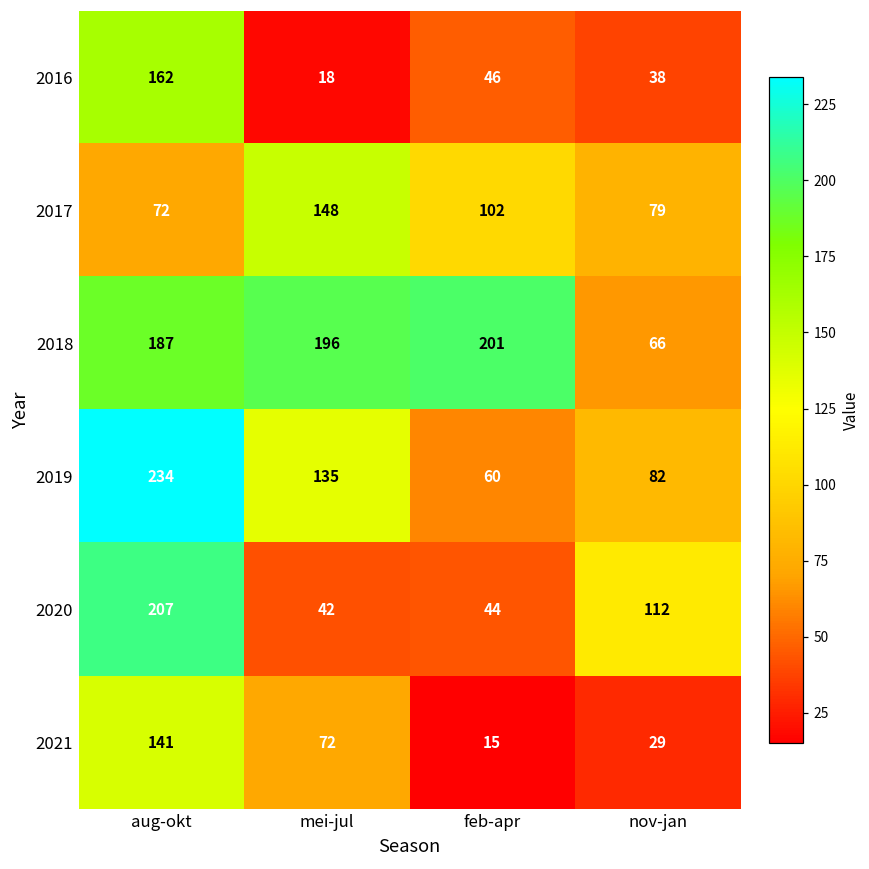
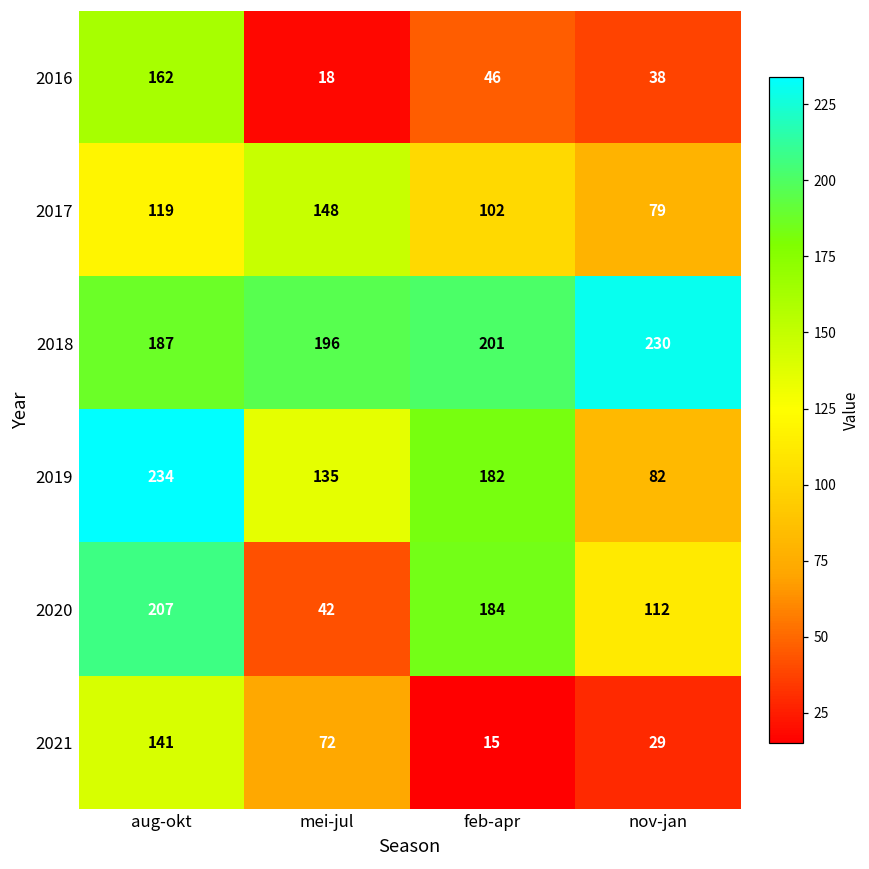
  {
    "2016": {
      "aug-okt": 162,
      "mei-jul": 18,
      "feb-apr": 46,
      "nov-jan": 38
    },
    "2017": {
-     "aug-okt": 72,
+     "aug-okt": 119,
      "mei-jul": 148,
      "feb-apr": 102,
      "nov-jan": 79
    },
    "2018": {
      "aug-okt": 187,
      "mei-jul": 196,
      "feb-apr": 201,
-     "nov-jan": 66
+     "nov-jan": 230
    },
    "2019": {
      "aug-okt": 234,
      "mei-jul": 135,
-     "feb-apr": 60,
+     "feb-apr": 182,
      "nov-jan": 82
    },
    "2020": {
      "aug-okt": 207,
      "mei-jul": 42,
-     "feb-apr": 44,
+     "feb-apr": 184,
      "nov-jan": 112
    },
    "2021": {
      "aug-okt": 141,
      "mei-jul": 72,
      "feb-apr": 15,
      "nov-jan": 29
    }
  }
